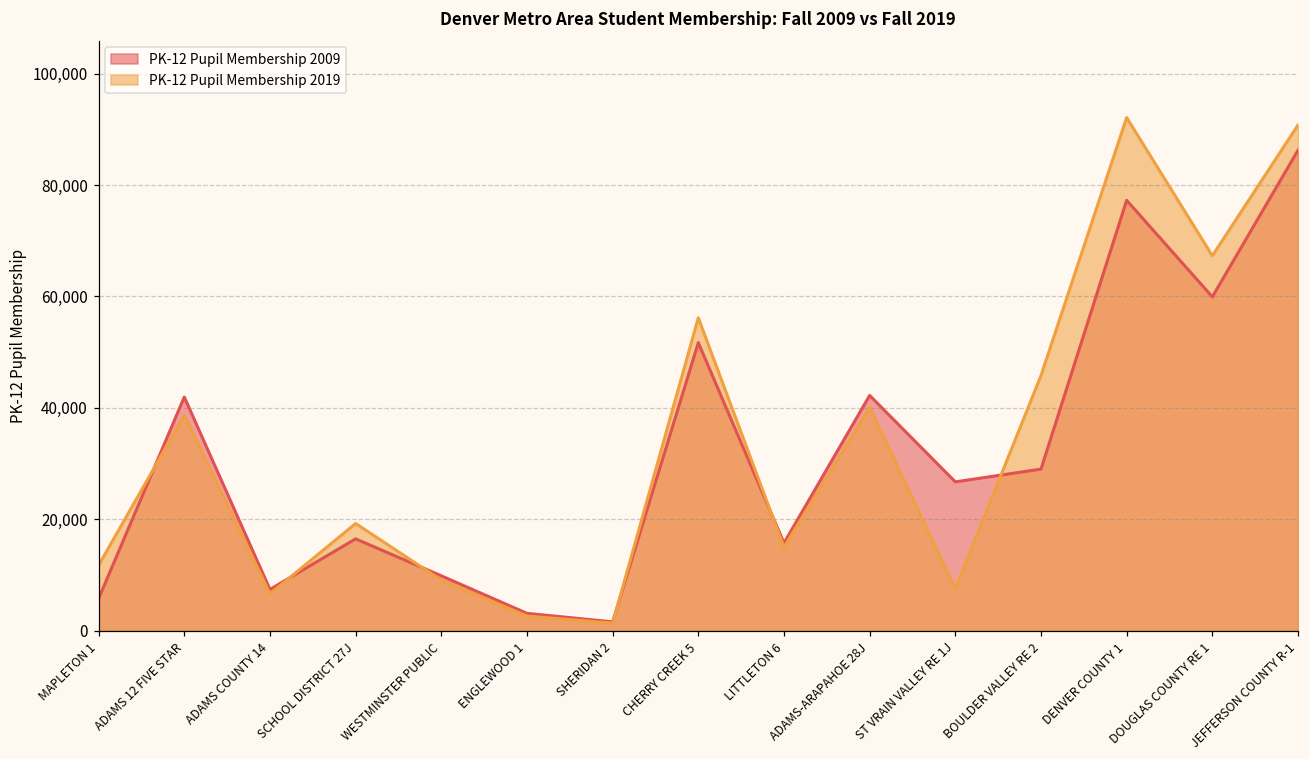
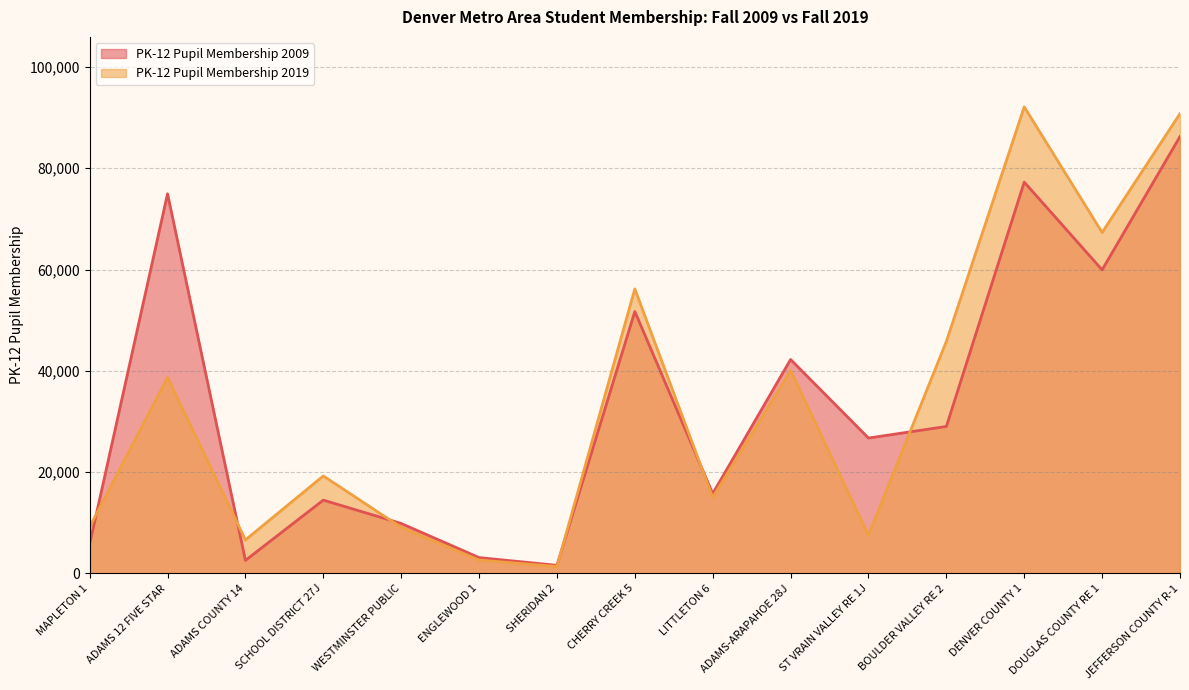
  {
    "PK-12 Pupil Membership 2009": {
      "MAPLETON 1": "6,000",
-     "ADAMS 12 FIVE STAR": "42,000",
-     "ADAMS COUNTY 14": "7,000",
-     "SCHOOL DISTRICT 27J": "16,000",
+     "ADAMS 12 FIVE STAR": "75,000",
+     "ADAMS COUNTY 14": "3,000",
+     "SCHOOL DISTRICT 27J": "14,000",
      "WESTMINSTER PUBLIC": "10,000",
      "CHERRY CREEK 5": "52,000",
      "LITTLETON 6": "16,000",
      "ADAMS-ARAPAHOE 28J": "42,000",
      "ST VRAIN VALLEY RE 1J": "27,000",
      "BOULDER VALLEY RE 2": "29,000",
      "DENVER COUNTY 1": "77,000",
      "DOUGLAS COUNTY RE 1": "60,000",
      "JEFFERSON COUNTY R-1": "86,000"
    },
    "PK-12 Pupil Membership 2019": {
-     "MAPLETON 1": "12,000",
+     "MAPLETON 1": "9,000",
      "ADAMS 12 FIVE STAR": "39,000",
      "ADAMS COUNTY 14": "7,000",
      "SCHOOL DISTRICT 27J": "19,000",
      "WESTMINSTER PUBLIC": "9,000",
      "CHERRY CREEK 5": "56,000",
      "LITTLETON 6": "15,000",
      "ADAMS-ARAPAHOE 28J": "40,000",
      "ST VRAIN VALLEY RE 1J": "8,000",
      "BOULDER VALLEY RE 2": "46,000",
      "DENVER COUNTY 1": "92,000",
      "DOUGLAS COUNTY RE 1": "67,000",
      "JEFFERSON COUNTY R-1": "91,000"
    }
  }
